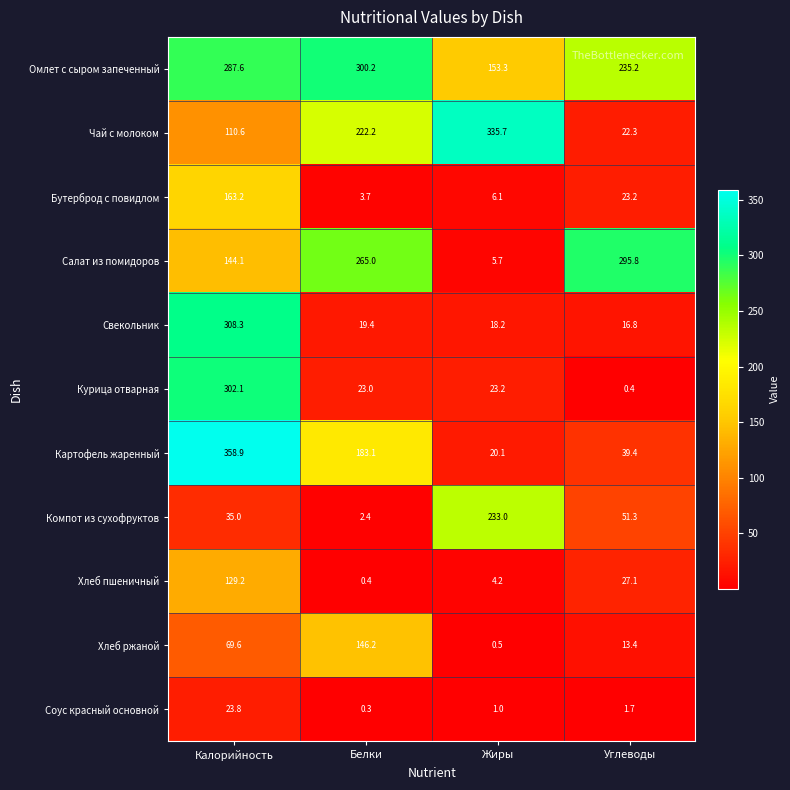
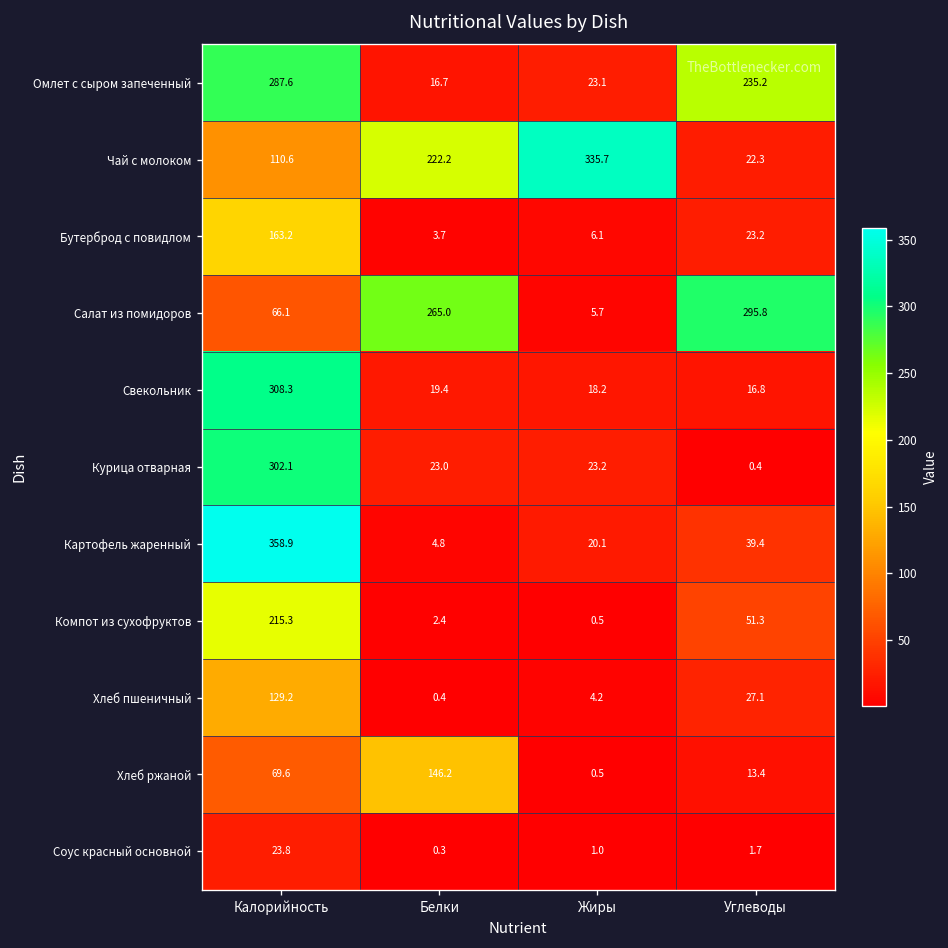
  {
    "Омлет с сыром запеченный": {
      "Калорийность": 287.6,
-     "Белки": 300.2,
-     "Жиры": 153.3
+     "Белки": 16.7,
+     "Жиры": 23.1
    },
    "Чай с молоком": {
      "Калорийность": 110.6,
      "Белки": 222.2,
      "Жиры": 335.7,
      "Углеводы": 22.3
    },
    "Бутерброд с повидлом": {
      "Калорийность": 163.2,
      "Белки": 3.7,
      "Жиры": 6.1,
      "Углеводы": 23.2
    },
    "Салат из помидоров": {
-     "Калорийность": 144.1,
+     "Калорийность": 66.1,
      "Белки": 265.0,
      "Жиры": 5.7,
      "Углеводы": 295.8
    },
    "Свекольник": {
      "Калорийность": 308.3,
      "Белки": 19.4,
      "Жиры": 18.2,
      "Углеводы": 16.8
    },
    "Курица отварная": {
      "Калорийность": 302.1,
      "Белки": 23.0,
      "Жиры": 23.2,
      "Углеводы": 0.4
    },
    "Картофель жаренный": {
      "Калорийность": 358.9,
-     "Белки": 183.1,
+     "Белки": 4.8,
      "Жиры": 20.1,
      "Углеводы": 39.4
    },
    "Компот из сухофруктов": {
-     "Калорийность": 35.0,
+     "Калорийность": 215.3,
      "Белки": 2.4,
-     "Жиры": 233.0,
+     "Жиры": 0.5,
      "Углеводы": 51.3
    },
    "Хлеб пшеничный": {
      "Калорийность": 129.2,
      "Белки": 0.4,
      "Жиры": 4.2,
      "Углеводы": 27.1
    },
    "Хлеб ржаной": {
      "Калорийность": 69.6,
      "Белки": 146.2,
      "Жиры": 0.5,
      "Углеводы": 13.4
    },
    "Соус красный основной": {
      "Калорийность": 23.8,
      "Белки": 0.3,
      "Жиры": 1.0,
      "Углеводы": 1.7
    }
  }
